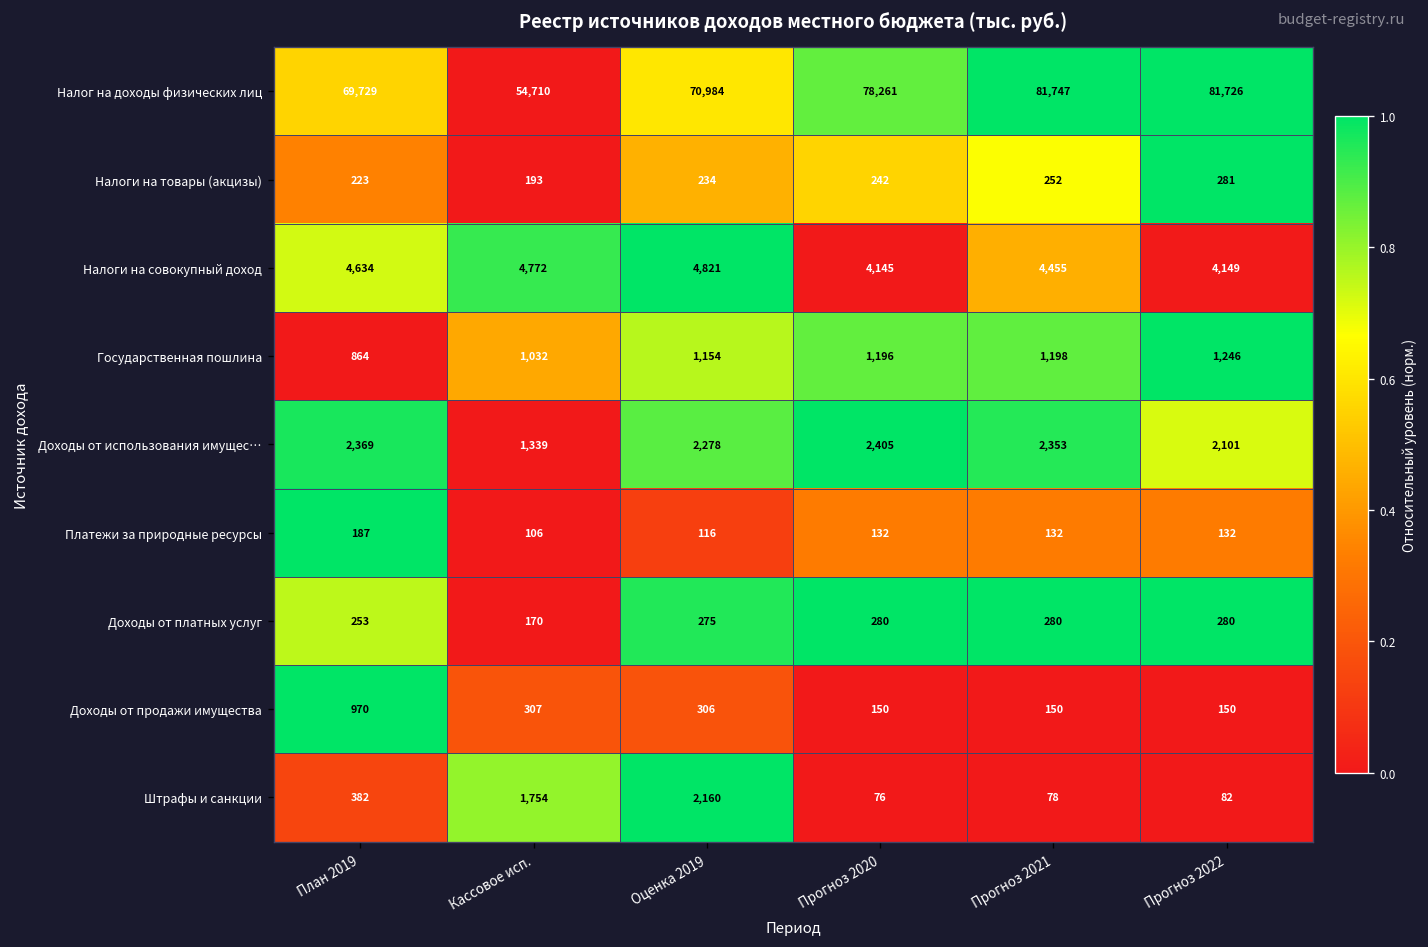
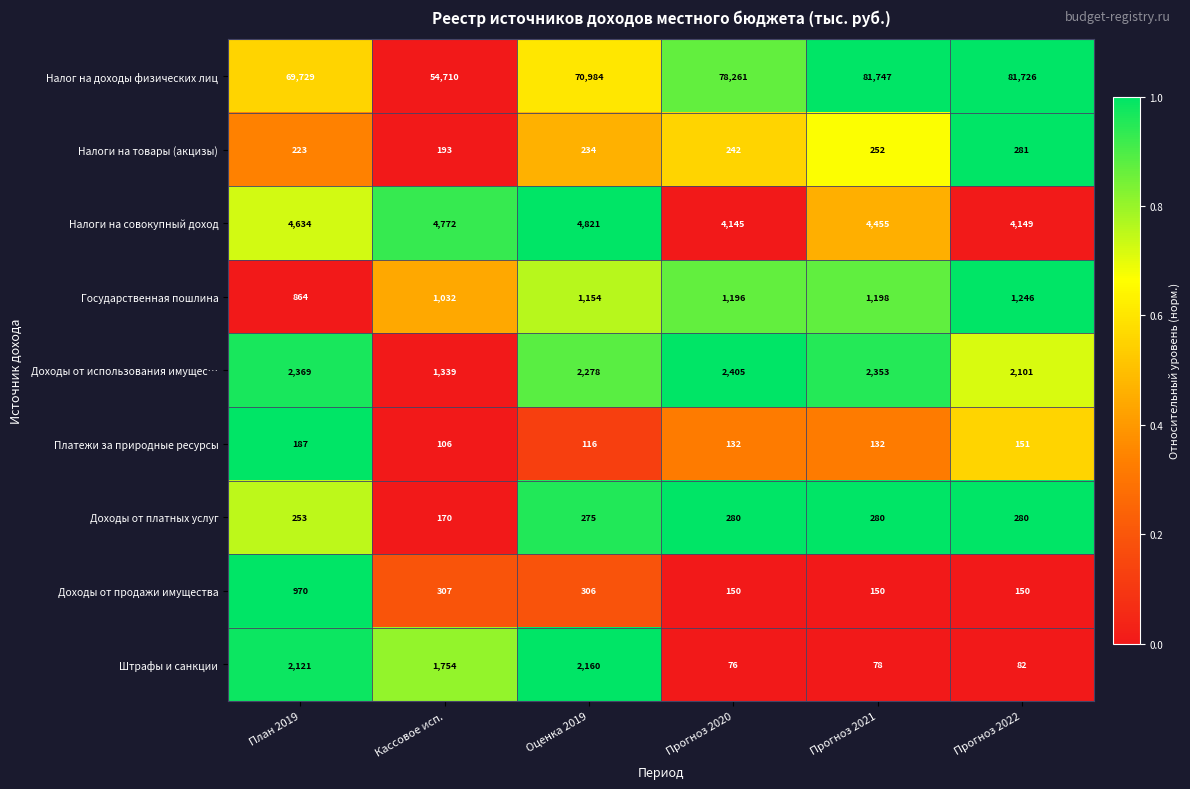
  {
    "Налог на доходы физических лиц": {
      "План 2019": "69,729",
      "Кассовое исп.": "54,710",
      "Оценка 2019": "70,984",
      "Прогноз 2020": "78,261",
      "Прогноз 2021": "81,747",
      "Прогноз 2022": "81,726"
    },
    "Налоги на товары (акцизы)": {
      "План 2019": "223",
      "Кассовое исп.": "193",
      "Оценка 2019": "234",
      "Прогноз 2020": "242",
      "Прогноз 2021": "252",
      "Прогноз 2022": "281"
    },
    "Налоги на совокупный доход": {
      "План 2019": "4,634",
      "Кассовое исп.": "4,772",
      "Оценка 2019": "4,821",
      "Прогноз 2020": "4,145",
      "Прогноз 2021": "4,455",
      "Прогноз 2022": "4,149"
    },
    "Государственная пошлина": {
      "План 2019": "864",
      "Кассовое исп.": "1,032",
      "Оценка 2019": "1,154",
      "Прогноз 2020": "1,196",
      "Прогноз 2021": "1,198",
      "Прогноз 2022": "1,246"
    },
    "Доходы от использования имущес…": {
      "План 2019": "2,369",
      "Кассовое исп.": "1,339",
      "Оценка 2019": "2,278",
      "Прогноз 2020": "2,405",
      "Прогноз 2021": "2,353",
      "Прогноз 2022": "2,101"
    },
    "Платежи за природные ресурсы": {
      "План 2019": "187",
      "Кассовое исп.": "106",
      "Оценка 2019": "116",
      "Прогноз 2020": "132",
      "Прогноз 2021": "132",
-     "Прогноз 2022": "132"
+     "Прогноз 2022": "151"
    },
    "Доходы от платных услуг": {
      "План 2019": "253",
      "Кассовое исп.": "170",
      "Оценка 2019": "275",
      "Прогноз 2020": "280",
      "Прогноз 2021": "280",
      "Прогноз 2022": "280"
    },
    "Доходы от продажи имущества": {
      "План 2019": "970",
      "Кассовое исп.": "307",
      "Оценка 2019": "306",
      "Прогноз 2020": "150",
      "Прогноз 2021": "150",
      "Прогноз 2022": "150"
    },
    "Штрафы и санкции": {
-     "План 2019": "382",
+     "План 2019": "2,121",
      "Кассовое исп.": "1,754",
      "Оценка 2019": "2,160",
      "Прогноз 2020": "76",
      "Прогноз 2021": "78",
      "Прогноз 2022": "82"
    }
  }
